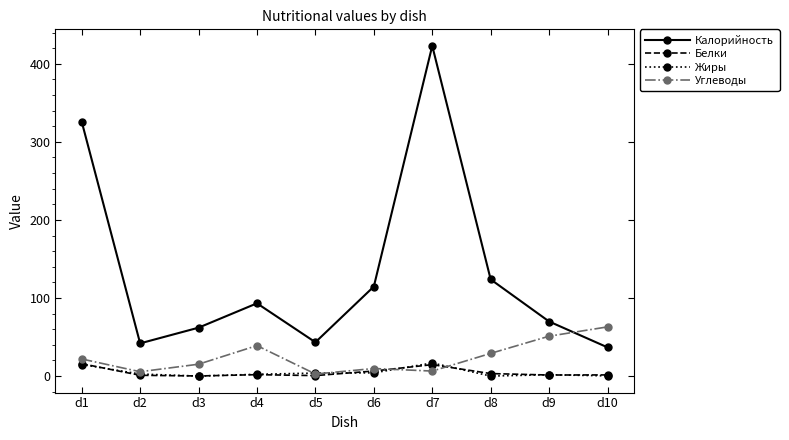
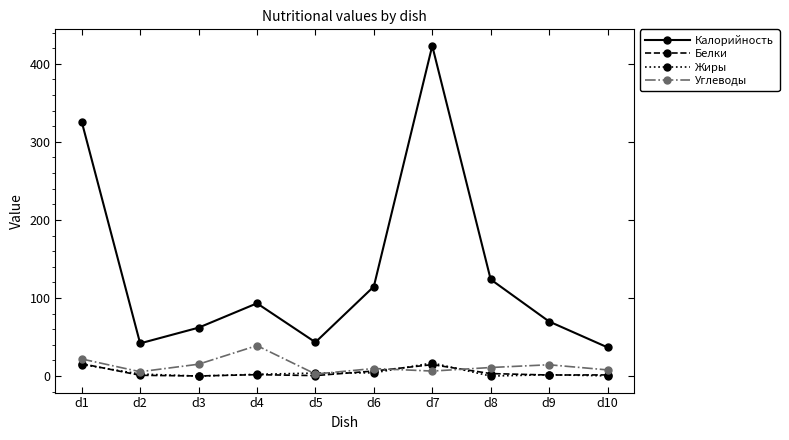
  {
    "Углеводы": {
      "d1": 20,
      "d3": 20,
      "d4": 40,
      "d7": 10,
-     "d8": 30,
-     "d9": 50,
-     "d10": 60
+     "d8": 10,
+     "d9": 10,
+     "d10": 10
    }
  }
